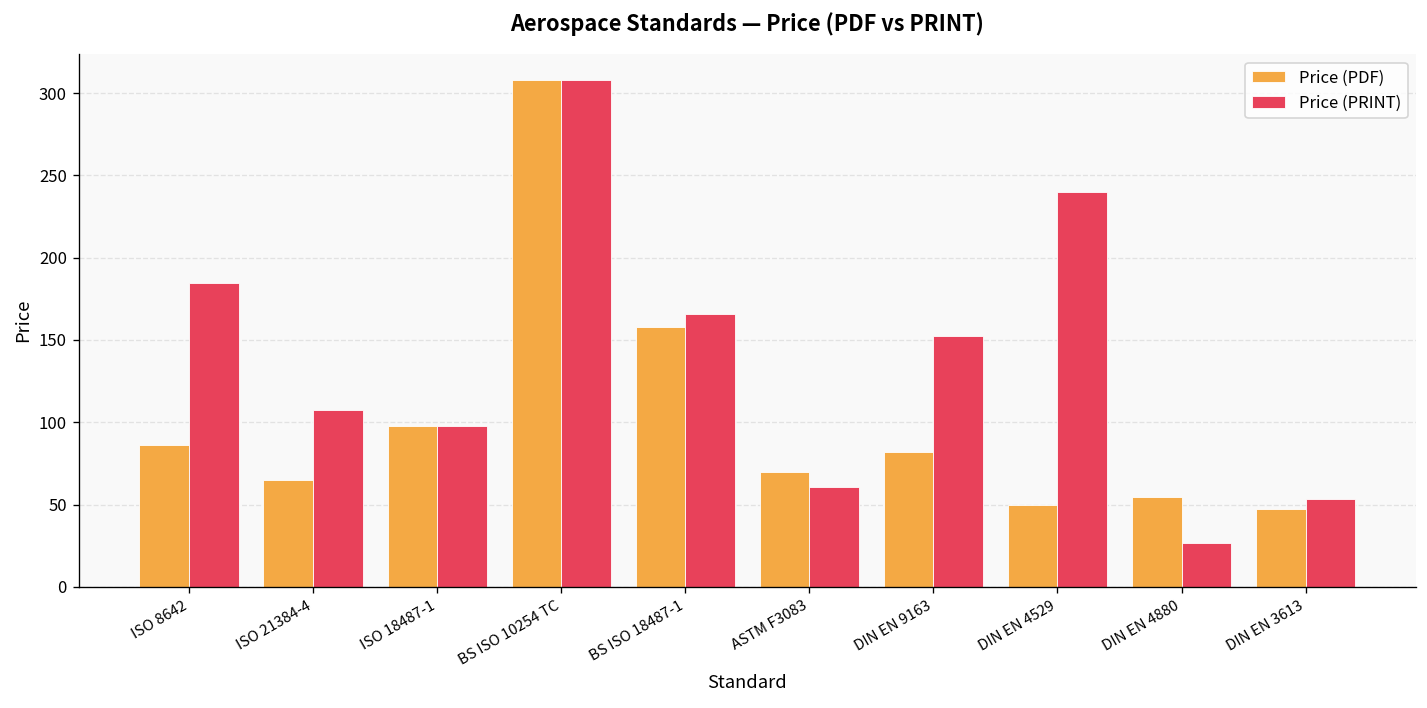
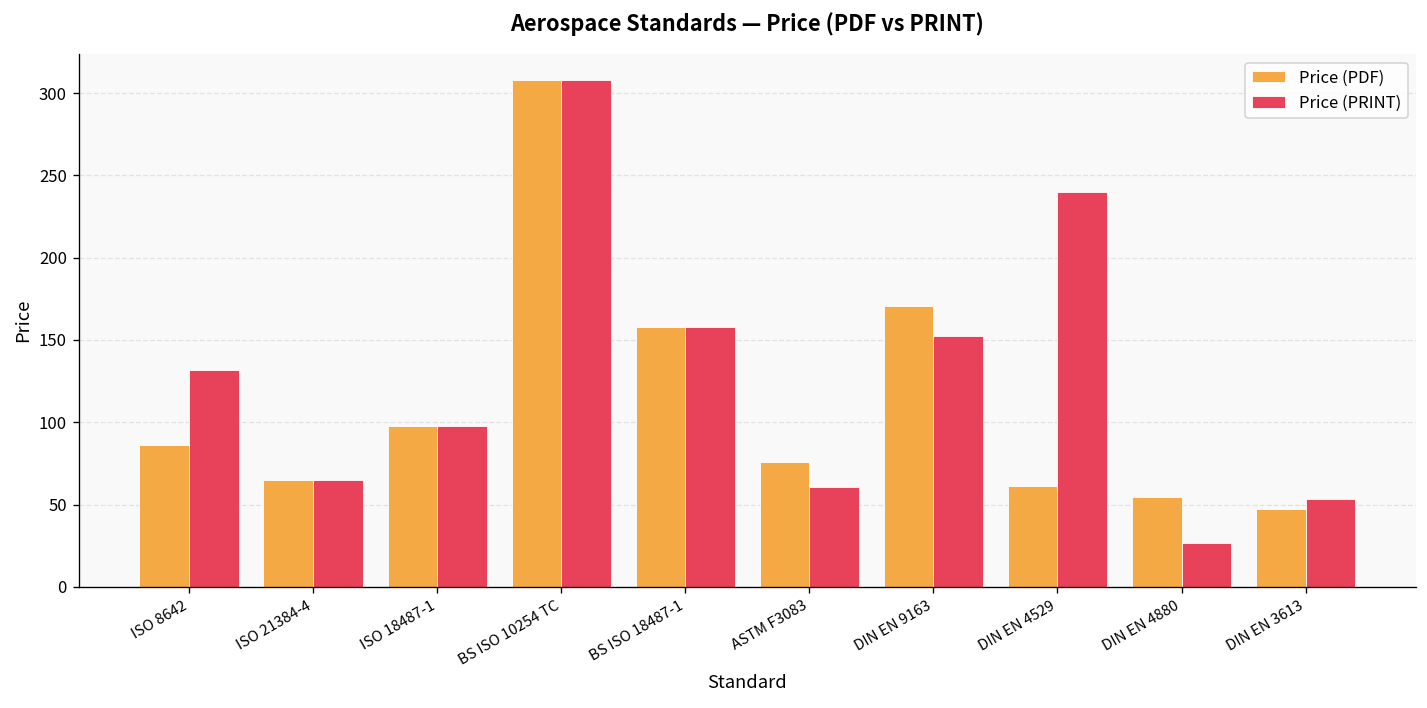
  {
    "Price (PDF)": {
      "ISO 8642": 87,
      "ISO 21384-4": 65,
      "ISO 18487-1": 98,
      "BS ISO 10254 TC": 308,
      "BS ISO 18487-1": 158,
-     "ASTM F3083": 70,
-     "DIN EN 9163": 82,
-     "DIN EN 4529": 50,
+     "ASTM F3083": 76,
+     "DIN EN 9163": 171,
+     "DIN EN 4529": 61,
      "DIN EN 4880": 54,
      "DIN EN 3613": 47
    },
    "Price (PRINT)": {
-     "ISO 8642": 185,
-     "ISO 21384-4": 108,
+     "ISO 8642": 132,
+     "ISO 21384-4": 65,
      "ISO 18487-1": 98,
      "BS ISO 10254 TC": 308,
-     "BS ISO 18487-1": 166,
+     "BS ISO 18487-1": 158,
      "ASTM F3083": 61,
      "DIN EN 9163": 152,
      "DIN EN 4529": 240,
      "DIN EN 4880": 27,
      "DIN EN 3613": 54
    }
  }
